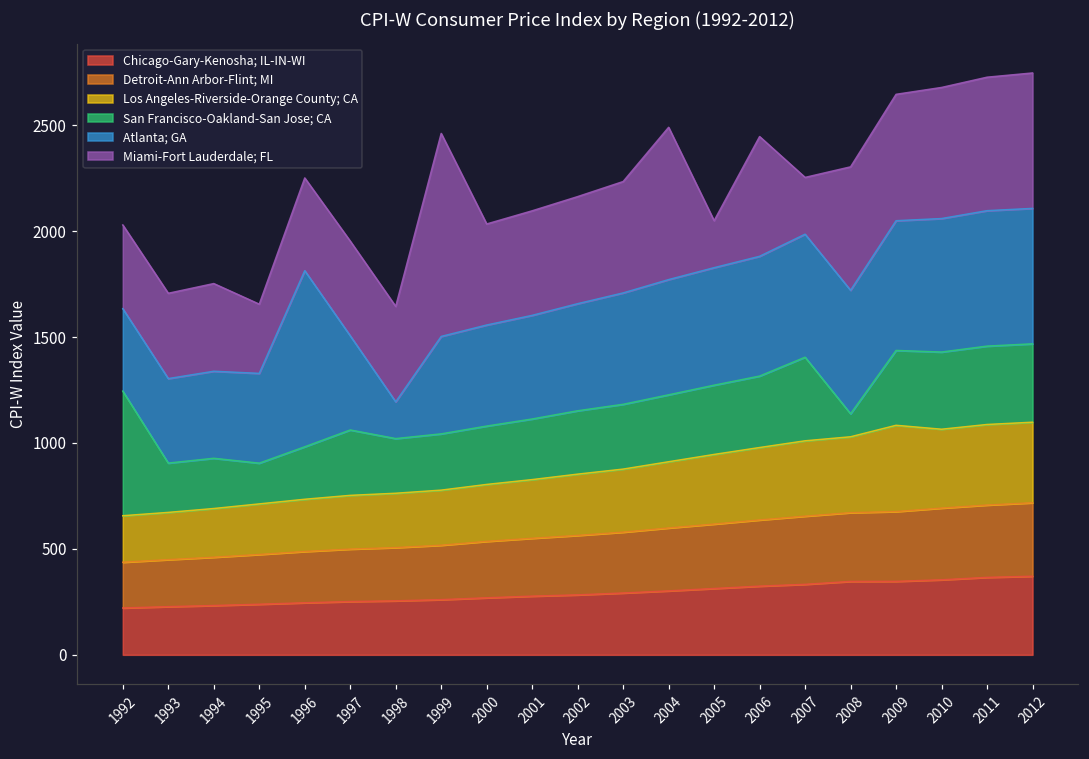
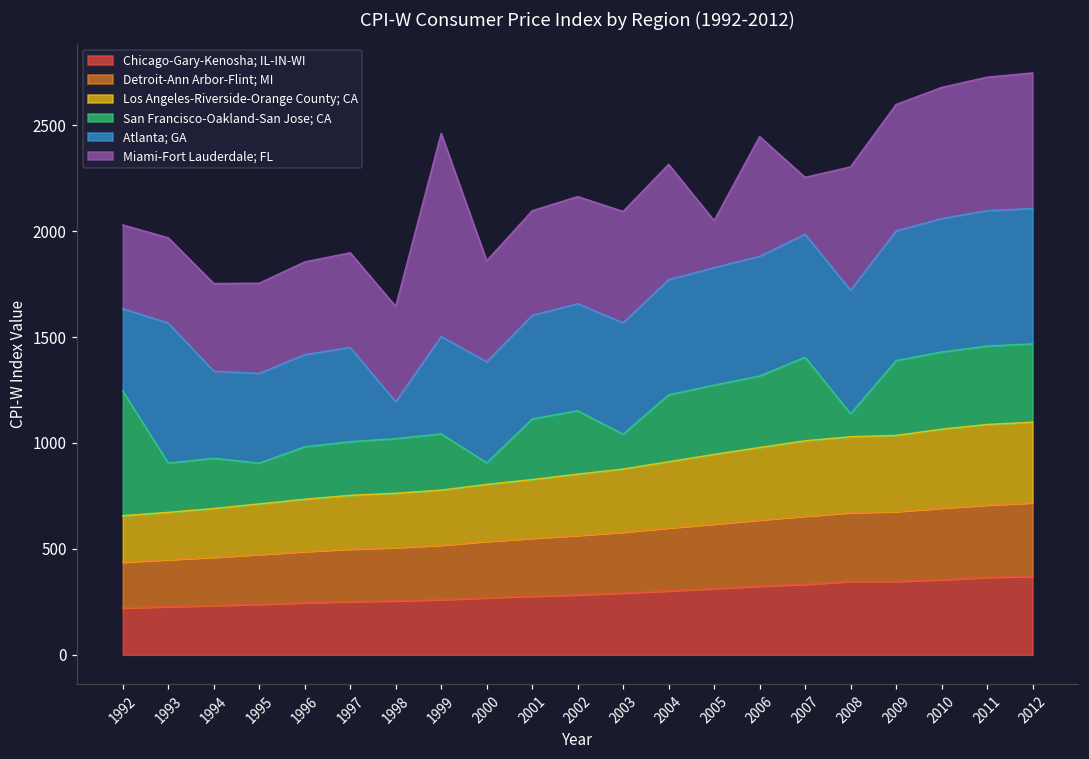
  {
    "Los Angeles-Riverside-Orange County; CA": {
      "1992": 220,
      "1993": 220,
      "1994": 230,
      "1995": 240,
      "1996": 250,
      "1997": 250,
      "1998": 260,
      "1999": 260,
      "2000": 270,
      "2001": 280,
      "2002": 290,
      "2003": 300,
      "2004": 310,
      "2005": 330,
      "2006": 340,
      "2007": 360,
      "2008": 360,
-     "2009": 410,
+     "2009": 360,
      "2010": 370,
      "2011": 380,
      "2012": 380
    },
    "San Francisco-Oakland-San Jose; CA": {
      "1992": 590,
      "1993": 230,
      "1994": 240,
      "1995": 190,
      "1996": 250,
-     "1997": 310,
+     "1997": 250,
      "1998": 260,
      "1999": 270,
-     "2000": 280,
+     "2000": 100,
      "2001": 290,
      "2002": 300,
-     "2003": 310,
+     "2003": 160,
      "2004": 320,
      "2005": 330,
      "2006": 340,
      "2007": 390,
      "2008": 110,
      "2009": 350,
      "2010": 360,
      "2011": 370,
      "2012": 370
    },
    "Atlanta; GA": {
      "1992": 390,
-     "1993": 400,
+     "1993": 660,
      "1994": 410,
      "1995": 420,
-     "1996": 830,
+     "1996": 440,
      "1997": 440,
      "1998": 170,
      "1999": 460,
      "2000": 480,
      "2001": 490,
      "2002": 510,
      "2003": 530,
      "2004": 540,
      "2005": 550,
      "2006": 570,
      "2007": 580,
      "2008": 580,
      "2009": 610,
      "2010": 630,
      "2011": 640,
      "2012": 640
    },
    "Miami-Fort Lauderdale; FL": {
      "1992": 400,
      "1993": 400,
      "1994": 410,
-     "1995": 330,
+     "1995": 430,
      "1996": 440,
      "1997": 450,
      "1998": 450,
      "1999": 960,
      "2000": 480,
      "2001": 490,
      "2002": 510,
      "2003": 530,
-     "2004": 720,
+     "2004": 540,
      "2005": 220,
      "2006": 570,
      "2007": 270,
      "2008": 580,
      "2009": 600,
      "2010": 620,
      "2011": 630,
      "2012": 640
    }
  }
